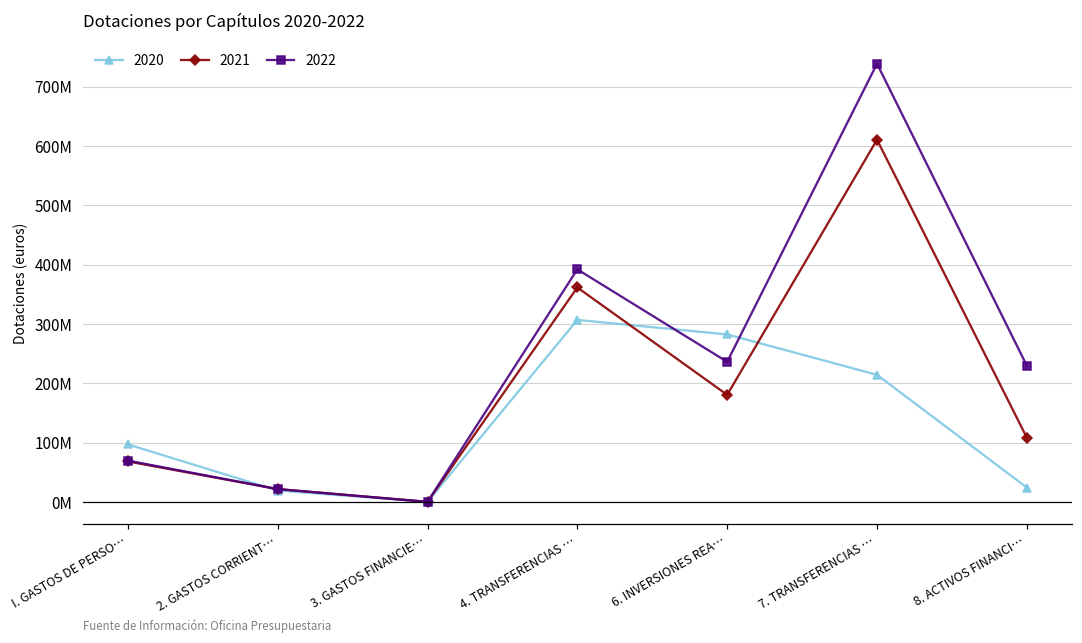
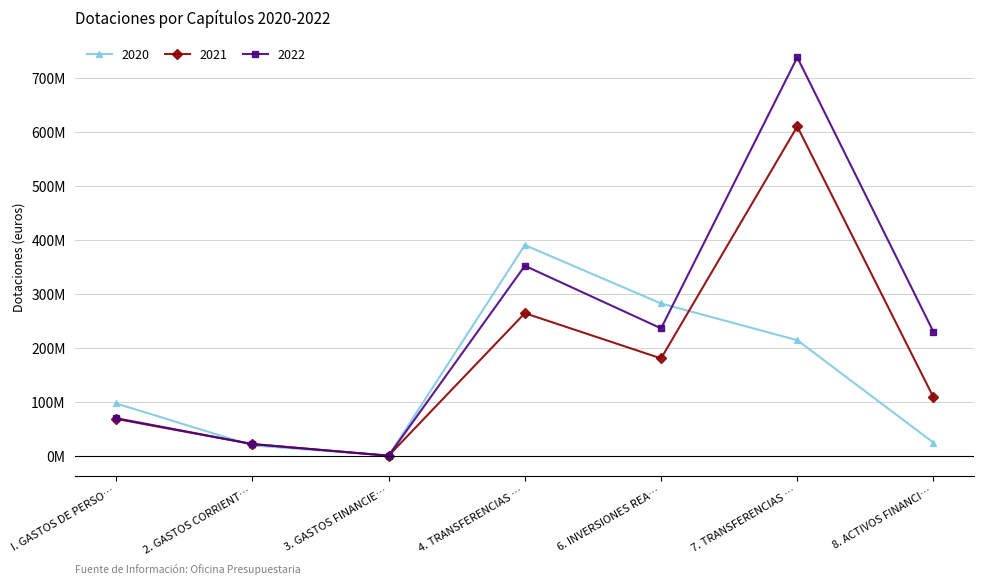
  {
    "2020": {
      "I. GASTOS DE PERSO…": 100000000,
-     "4. TRANSFERENCIAS …": 310000000,
+     "4. TRANSFERENCIAS …": 390000000,
      "6. INVERSIONES REA…": 280000000,
      "7. TRANSFERENCIAS …": 210000000,
      "8. ACTIVOS FINANCI…": 20000000
    },
    "2021": {
-     "4. TRANSFERENCIAS …": 360000000,
+     "4. TRANSFERENCIAS …": 260000000,
      "6. INVERSIONES REA…": 180000000,
      "7. TRANSFERENCIAS …": 610000000,
      "8. ACTIVOS FINANCI…": 110000000
    },
    "2022": {
-     "4. TRANSFERENCIAS …": 390000000,
+     "4. TRANSFERENCIAS …": 350000000,
      "6. INVERSIONES REA…": 240000000,
      "7. TRANSFERENCIAS …": 740000000,
      "8. ACTIVOS FINANCI…": 230000000
    }
  }
